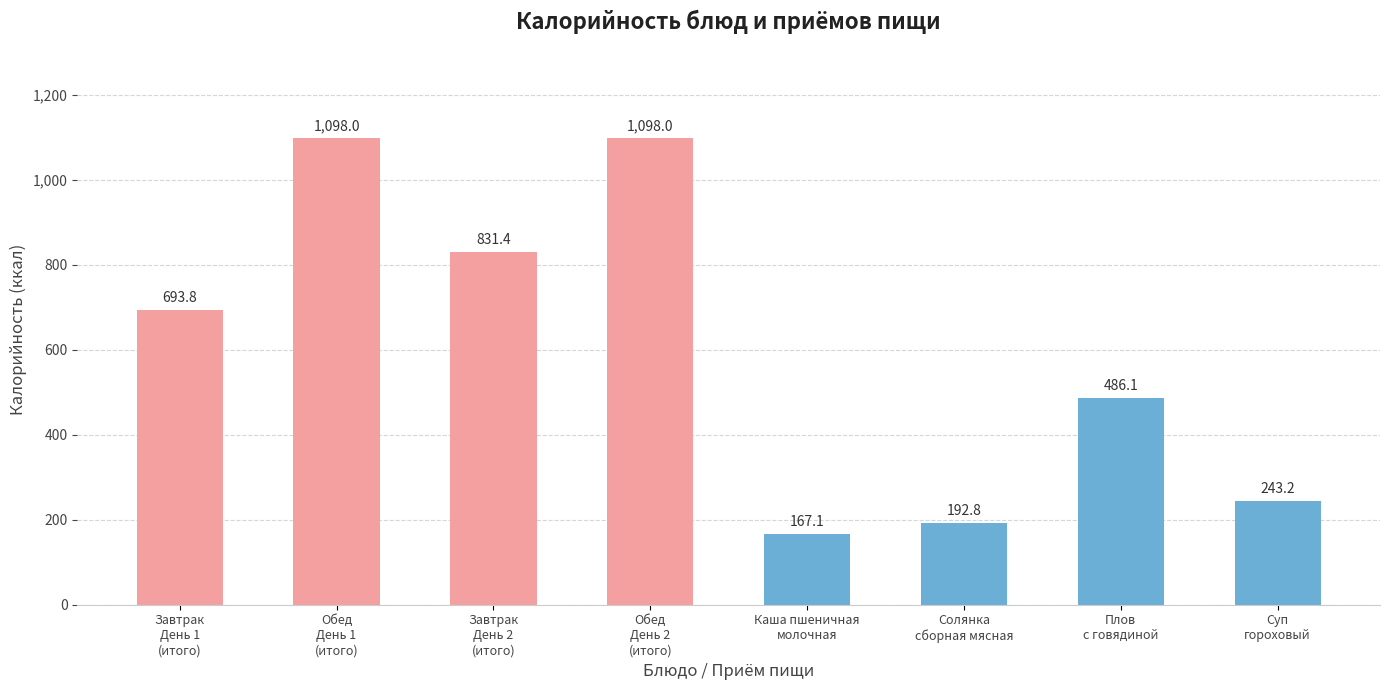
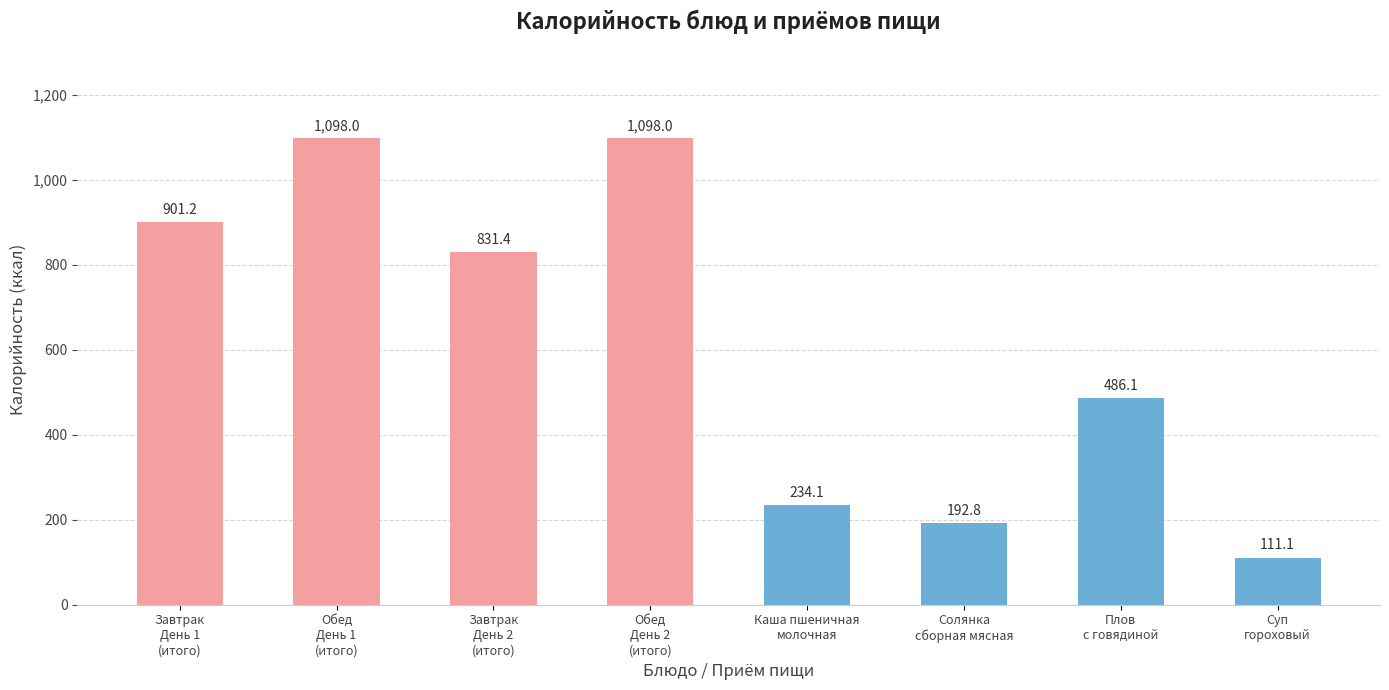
  {
-   "Завтрак День 1 (итого)": "693.8",
+   "Завтрак День 1 (итого)": "901.2",
    "Обед День 1 (итого)": "1,098.0",
    "Завтрак День 2 (итого)": "831.4",
    "Обед День 2 (итого)": "1,098.0",
-   "Каша пшеничная молочная": "167.1",
+   "Каша пшеничная молочная": "234.1",
    "Солянка сборная мясная": "192.8",
    "Плов с говядиной": "486.1",
-   "Суп гороховый": "243.2"
+   "Суп гороховый": "111.1"
  }
